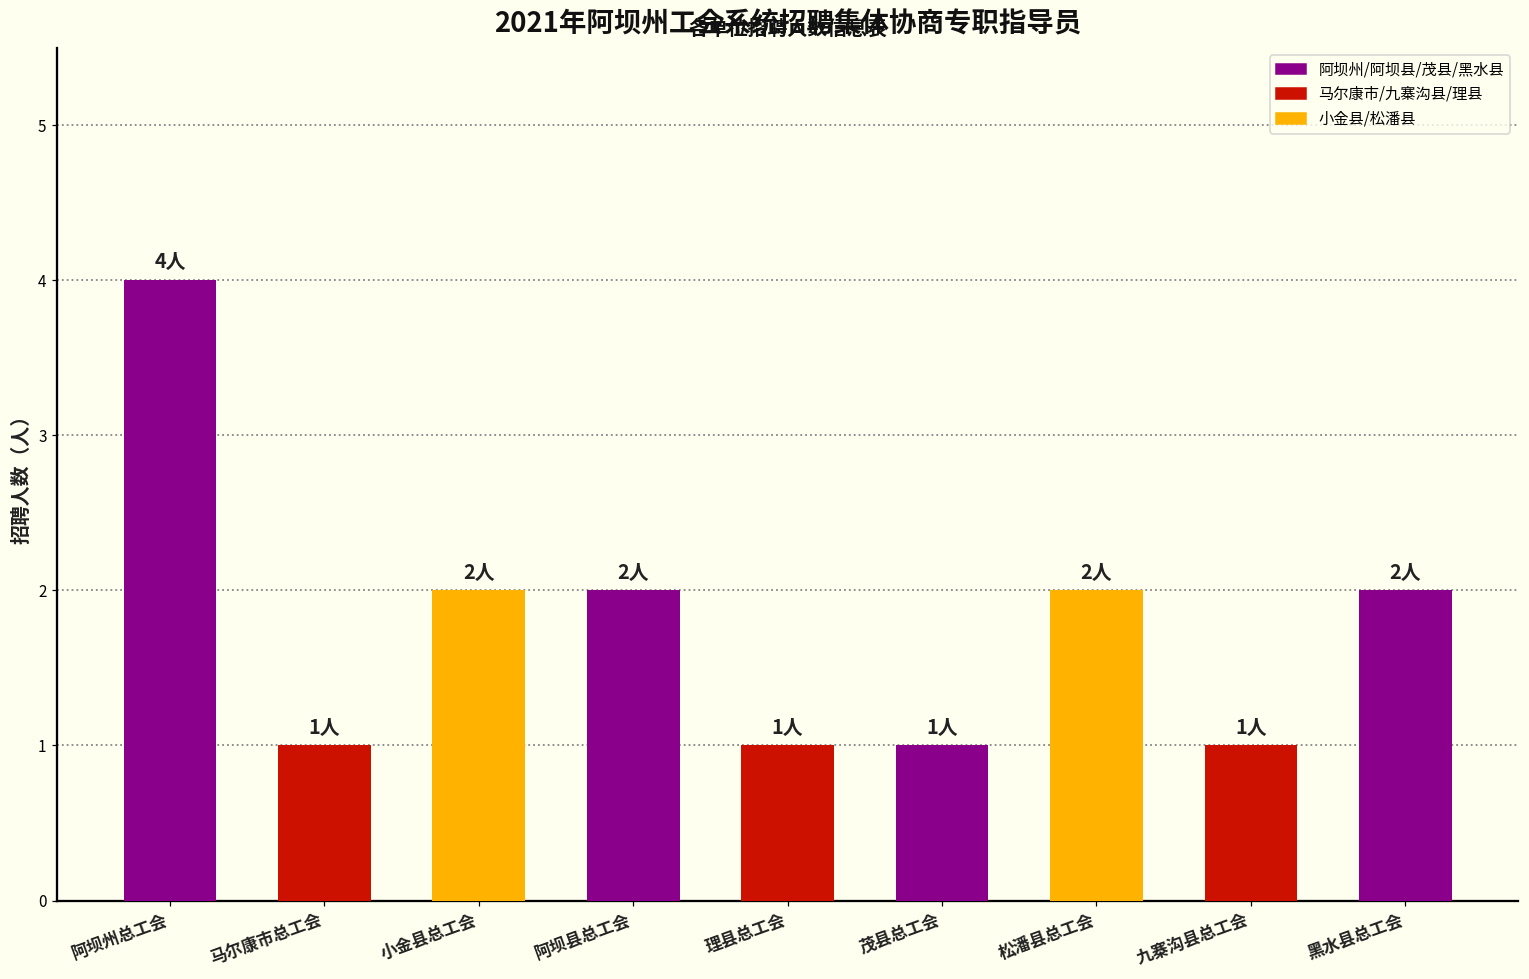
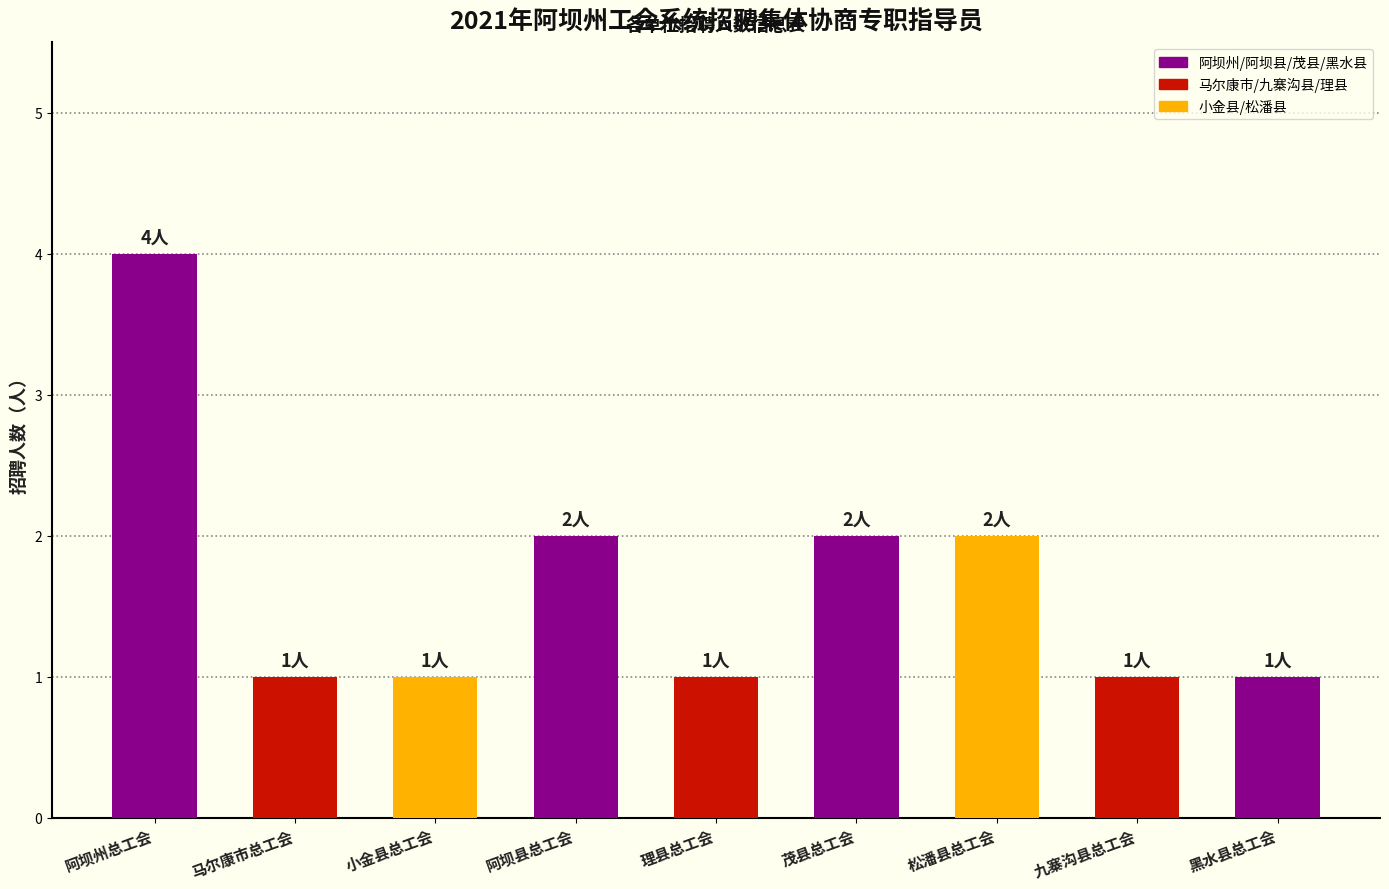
  {
    "阿坝州总工会": "4人",
    "马尔康市总工会": "1人",
-   "小金县总工会": "2人",
+   "小金县总工会": "1人",
    "阿坝县总工会": "2人",
    "理县总工会": "1人",
-   "茂县总工会": "1人",
+   "茂县总工会": "2人",
    "松潘县总工会": "2人",
    "九寨沟县总工会": "1人",
-   "黑水县总工会": "2人"
+   "黑水县总工会": "1人"
  }
